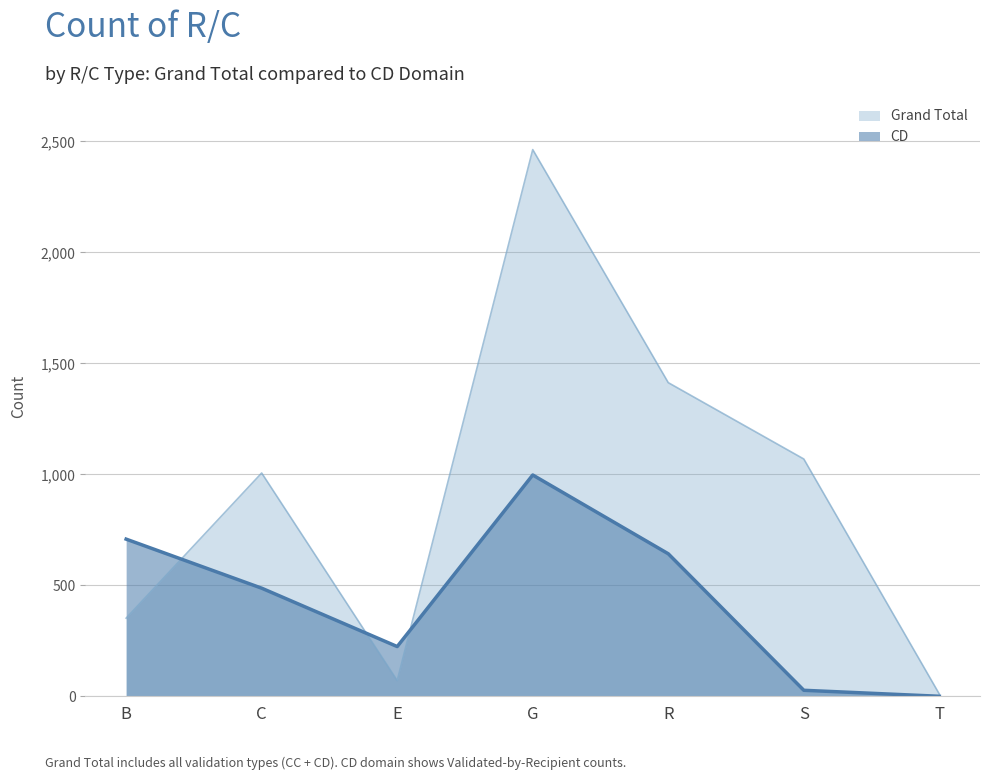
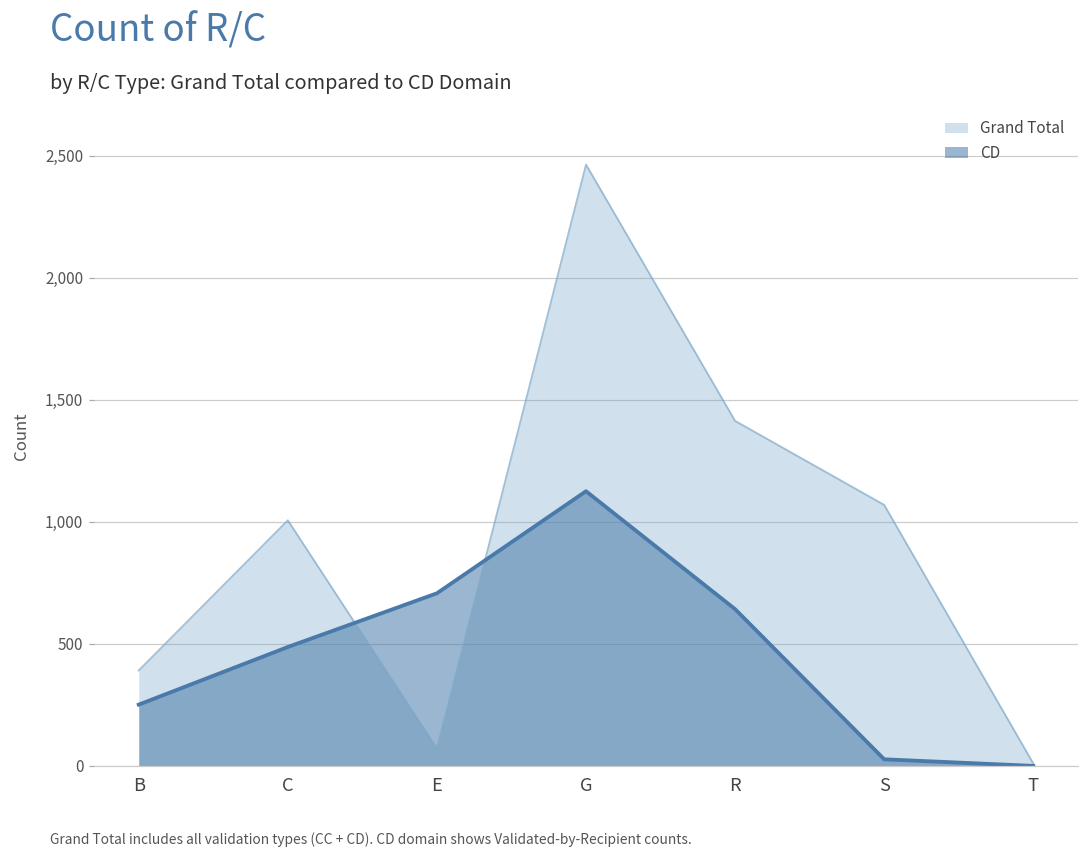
  {
    "Grand Total": {
-     "B": "350",
+     "B": "390",
      "C": "1,010",
      "E": "70",
      "G": "2,460",
      "R": "1,410",
      "S": "1,070"
    },
    "CD": {
-     "B": "710",
+     "B": "250",
      "C": "490",
-     "E": "220",
-     "G": "1,000",
+     "E": "710",
+     "G": "1,130",
      "R": "640",
      "S": "30"
    }
  }
